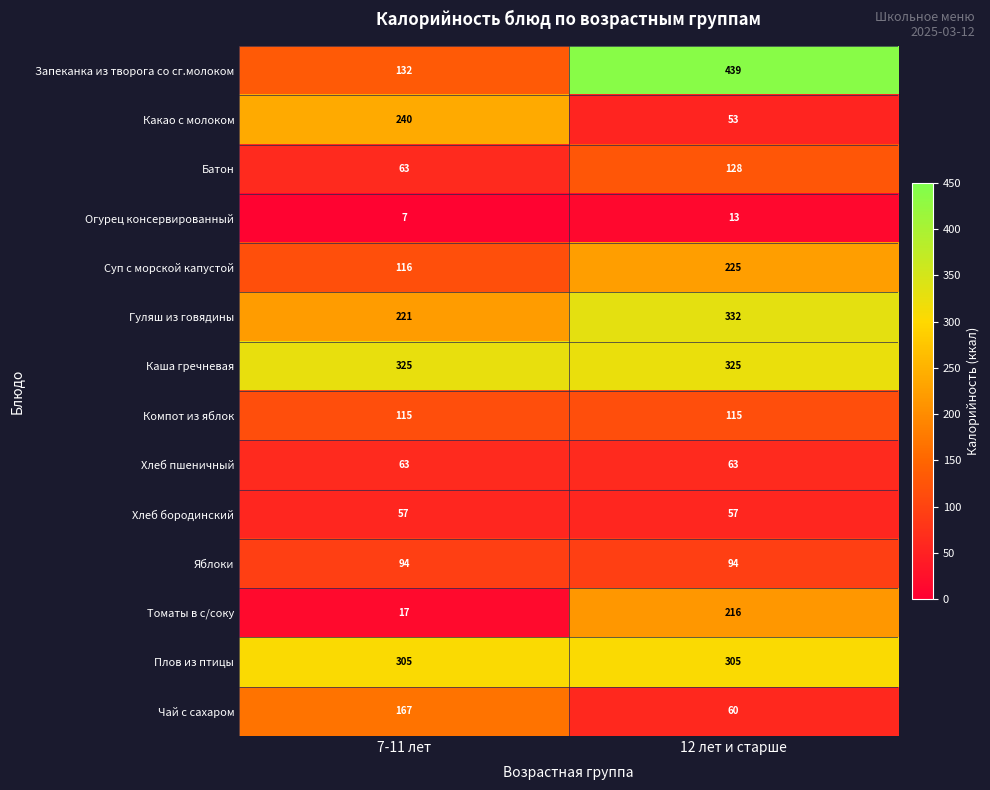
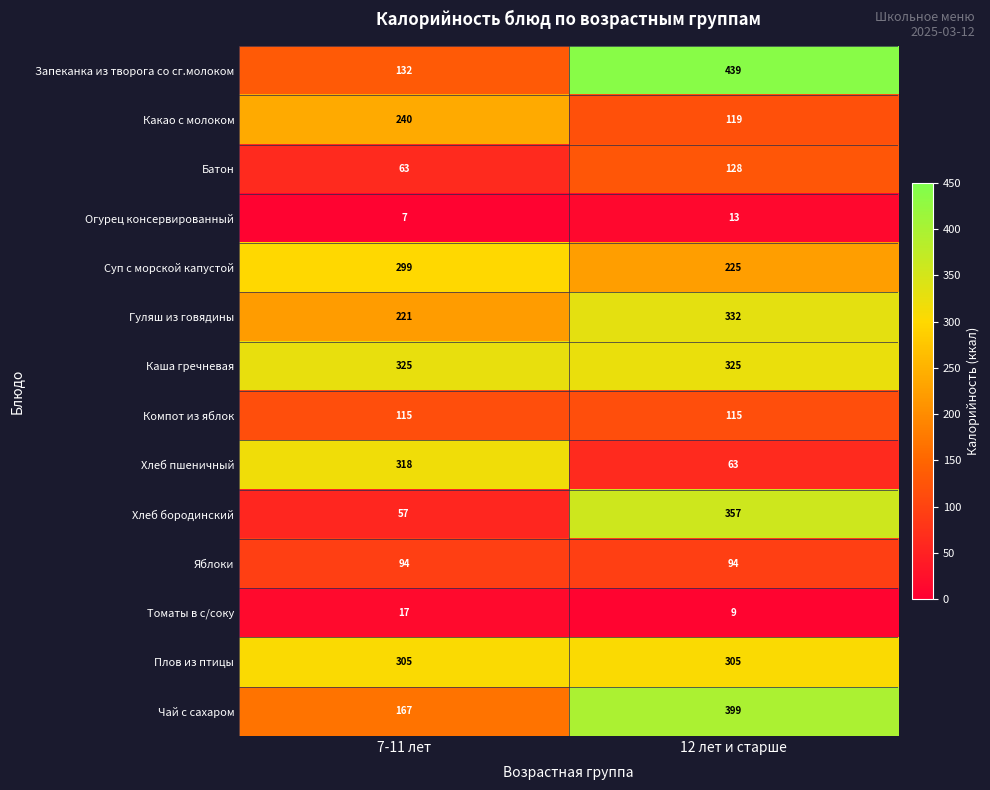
  {
    "Запеканка из творога со сг.молоком": {
      "7-11 лет": 132,
      "12 лет и старше": 439
    },
    "Какао с молоком": {
      "7-11 лет": 240,
-     "12 лет и старше": 53
+     "12 лет и старше": 119
    },
    "Батон": {
      "7-11 лет": 63,
      "12 лет и старше": 128
    },
    "Огурец консервированный": {
      "7-11 лет": 7,
      "12 лет и старше": 13
    },
    "Суп с морской капустой": {
-     "7-11 лет": 116,
+     "7-11 лет": 299,
      "12 лет и старше": 225
    },
    "Гуляш из говядины": {
      "7-11 лет": 221,
      "12 лет и старше": 332
    },
    "Каша гречневая": {
      "7-11 лет": 325,
      "12 лет и старше": 325
    },
    "Компот из яблок": {
      "7-11 лет": 115,
      "12 лет и старше": 115
    },
    "Хлеб пшеничный": {
-     "7-11 лет": 63,
+     "7-11 лет": 318,
      "12 лет и старше": 63
    },
    "Хлеб бородинский": {
      "7-11 лет": 57,
-     "12 лет и старше": 57
+     "12 лет и старше": 357
    },
    "Яблоки": {
      "7-11 лет": 94,
      "12 лет и старше": 94
    },
    "Томаты в с/соку": {
      "7-11 лет": 17,
-     "12 лет и старше": 216
+     "12 лет и старше": 9
    },
    "Плов из птицы": {
      "7-11 лет": 305,
      "12 лет и старше": 305
    },
    "Чай с сахаром": {
      "7-11 лет": 167,
-     "12 лет и старше": 60
+     "12 лет и старше": 399
    }
  }
